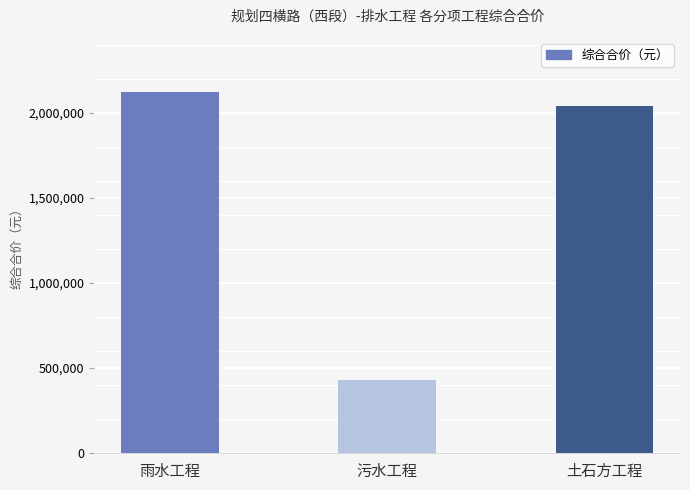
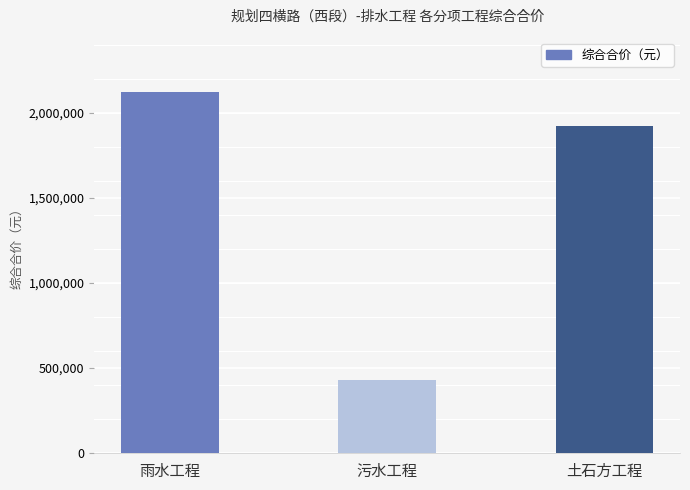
  {
    "雨水工程": "2,120,000",
    "污水工程": "430,000",
-   "土石方工程": "2,040,000"
+   "土石方工程": "1,920,000"
  }
